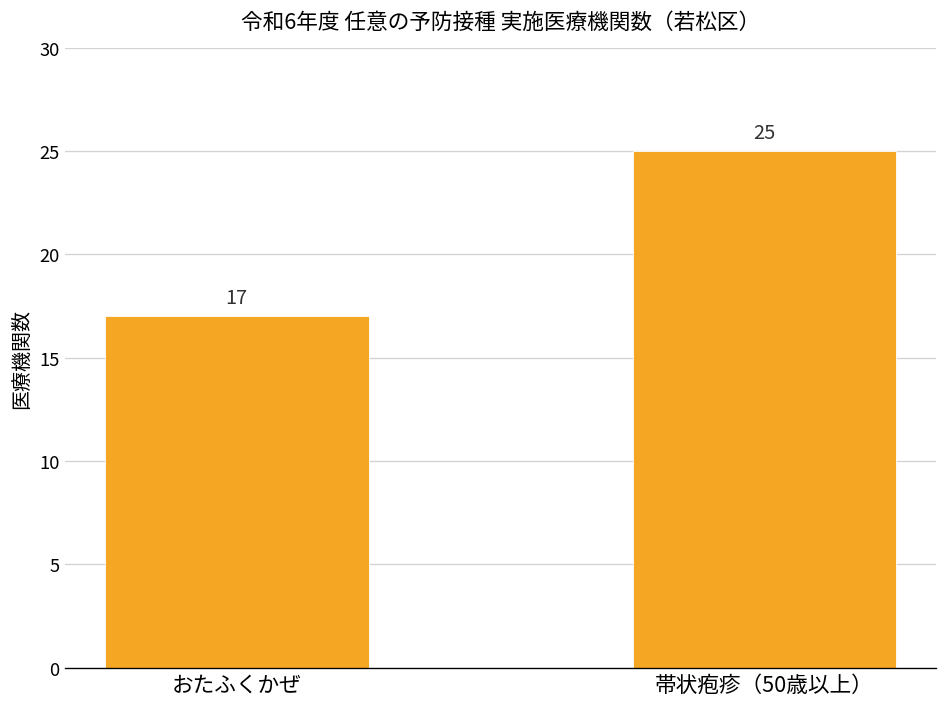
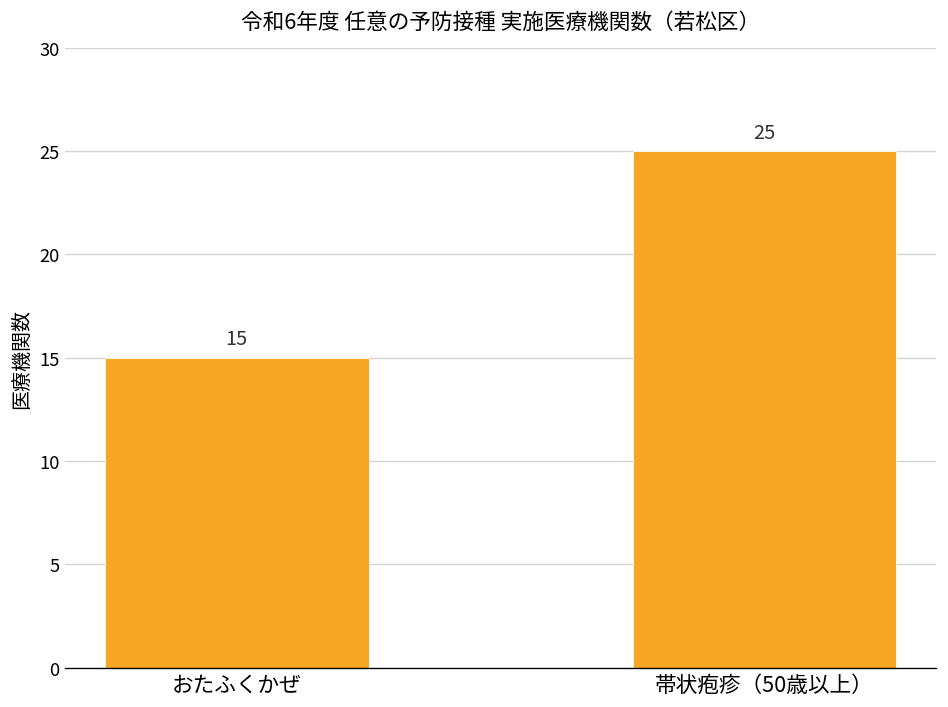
  {
-   "おたふくかぜ": 17,
+   "おたふくかぜ": 15,
    "帯状疱疹（50歳以上）": 25
  }
